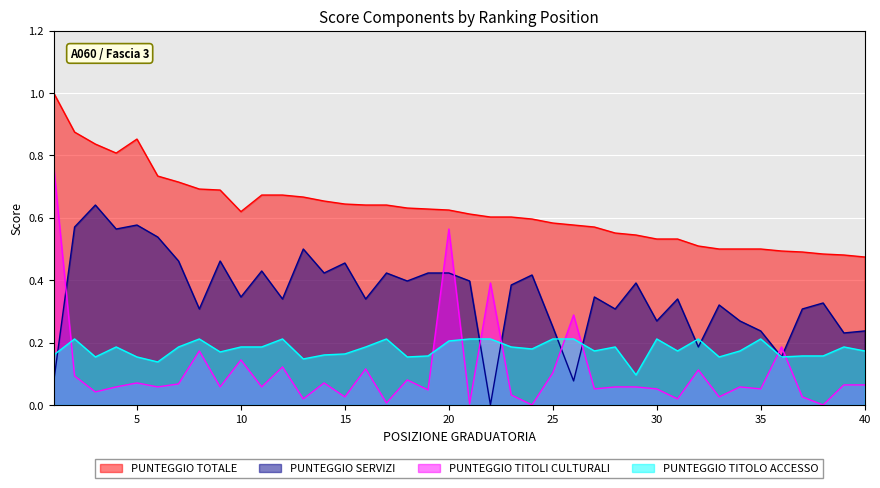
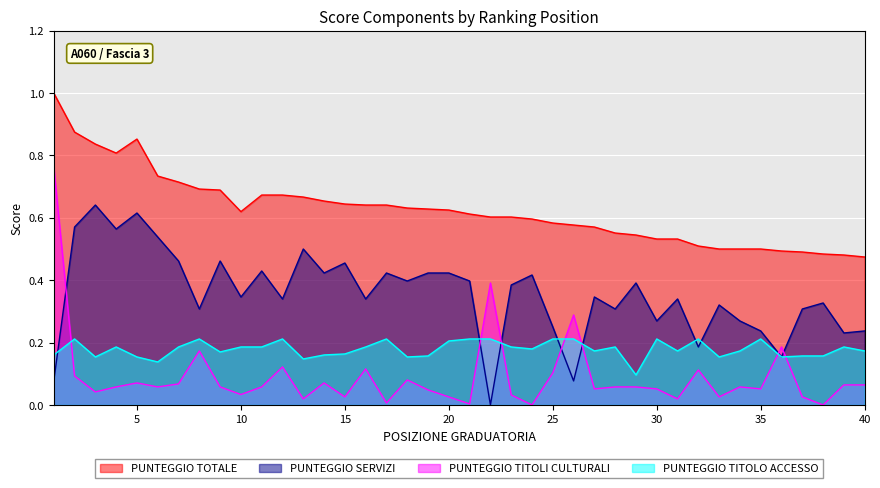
  {
    "PUNTEGGIO TOTALE": {
      "5": 0.85,
      "10": 0.62,
      "15": 0.64,
      "20": 0.63,
      "25": 0.58,
      "30": 0.53,
      "35": 0.50,
      "40": 0.47
    },
    "PUNTEGGIO SERVIZI": {
-     "5": 0.58,
+     "5": 0.62,
      "10": 0.35,
      "15": 0.46,
      "20": 0.42,
      "25": 0.25,
      "30": 0.27,
      "35": 0.24,
      "40": 0.24
    },
    "PUNTEGGIO TITOLI CULTURALI": {
      "5": 0.07,
-     "10": 0.14,
+     "10": 0.03,
      "15": 0.03,
-     "20": 0.56,
+     "20": 0.03,
      "25": 0.10,
      "30": 0.05,
      "35": 0.05,
      "40": 0.06
    },
    "PUNTEGGIO TITOLO ACCESSO": {
      "5": 0.15,
      "10": 0.19,
      "15": 0.16,
      "20": 0.21,
      "25": 0.21,
      "30": 0.21,
      "35": 0.21,
      "40": 0.17
    }
  }
